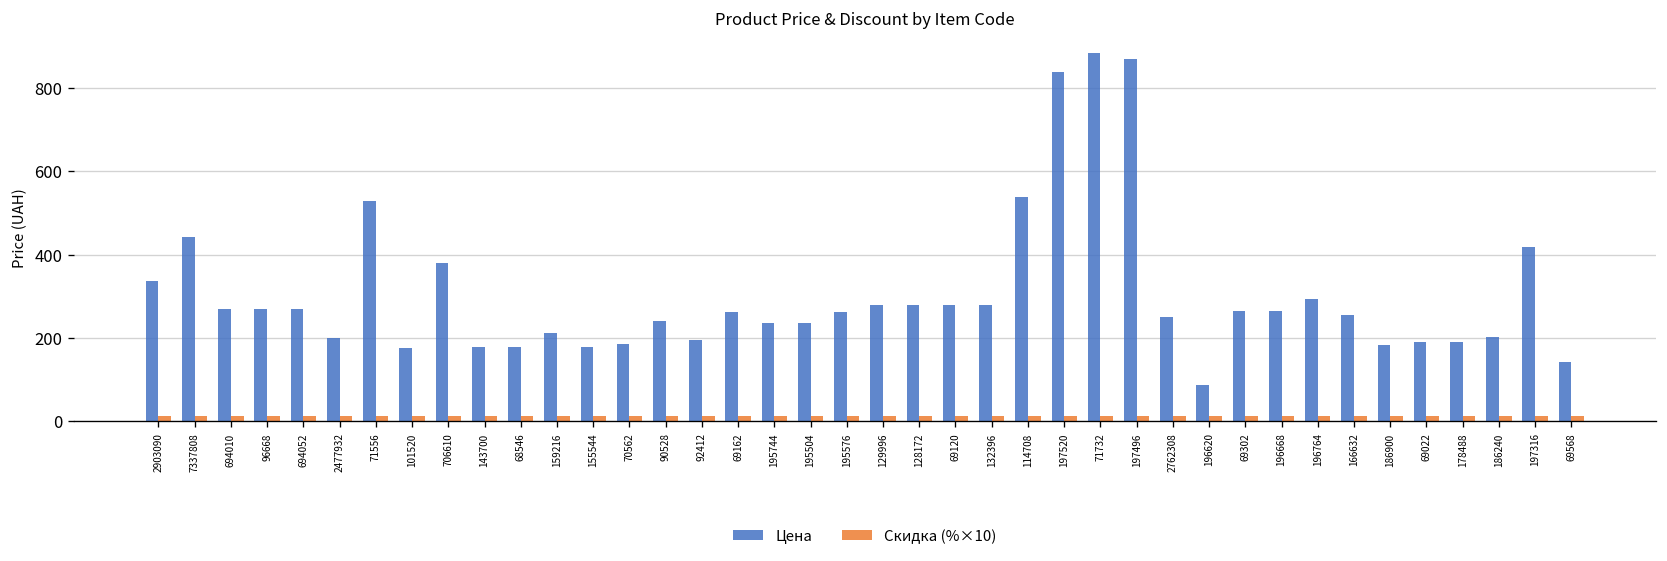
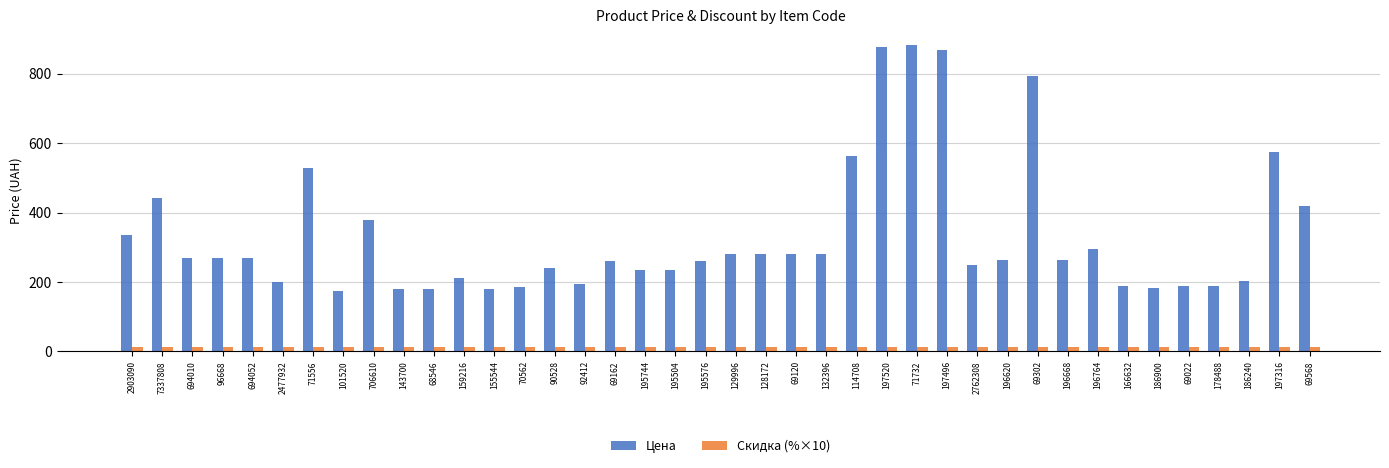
  {
    "Цена": {
      "2903090": 340,
      "7337808": 440,
      "694010": 270,
      "96668": 270,
      "694052": 270,
      "2477932": 200,
      "71556": 530,
      "101520": 180,
      "706610": 380,
      "143700": 180,
      "68546": 180,
      "159216": 210,
      "155544": 180,
      "70562": 190,
      "90528": 240,
      "92412": 190,
      "69162": 260,
      "195744": 240,
      "195504": 240,
      "195576": 260,
      "129996": 280,
      "128172": 280,
      "69120": 280,
      "132396": 280,
-     "114708": 540,
-     "197520": 840,
+     "114708": 560,
+     "197520": 880,
      "71732": 880,
      "197496": 870,
      "2762308": 250,
-     "196620": 90,
-     "69302": 260,
+     "196620": 260,
+     "69302": 790,
      "196668": 260,
      "196764": 290,
-     "166632": 260,
+     "166632": 190,
      "186900": 180,
      "69022": 190,
      "178488": 190,
      "186240": 200,
-     "197316": 420,
-     "69568": 140
+     "197316": 580,
+     "69568": 420
    },
    "Скидка (%×10)": {
      "2903090": 10,
      "7337808": 10,
      "694010": 10,
      "96668": 10,
      "694052": 10,
      "2477932": 10,
      "71556": 10,
      "101520": 10,
      "706610": 10,
      "143700": 10,
      "68546": 10,
      "159216": 10,
      "155544": 10,
      "70562": 10,
      "90528": 10,
      "92412": 10,
      "69162": 10,
      "195744": 10,
      "195504": 10,
      "195576": 10,
      "129996": 10,
      "128172": 10,
      "69120": 10,
      "132396": 10,
      "114708": 10,
      "197520": 10,
      "71732": 10,
      "197496": 10,
      "2762308": 10,
      "196620": 10,
      "69302": 10,
      "196668": 10,
      "196764": 10,
      "166632": 10,
      "186900": 10,
      "69022": 10,
      "178488": 10,
      "186240": 10,
      "197316": 10,
      "69568": 10
    }
  }
